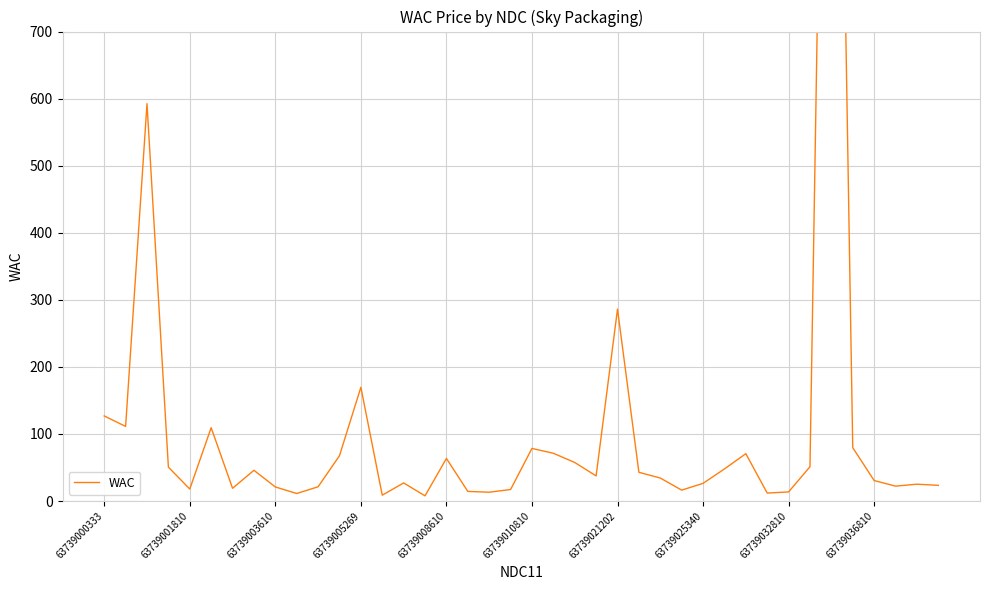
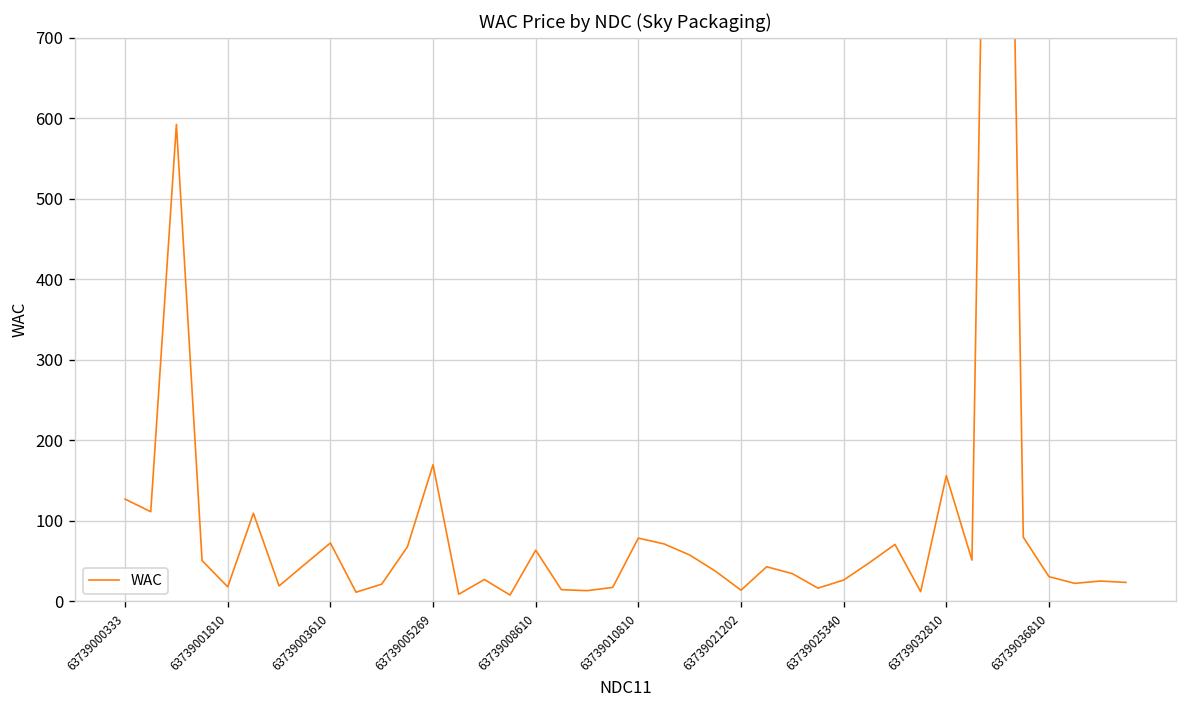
  {
    "63739000333": 130,
    "63739001810": 20,
-   "63739003610": 20,
+   "63739003610": 70,
    "63739005269": 170,
    "63739008610": 60,
    "63739010810": 80,
-   "63739021202": 290,
+   "63739021202": 10,
    "63739025340": 30,
-   "63739032810": 10,
+   "63739032810": 160,
    "63739036810": 30
  }
